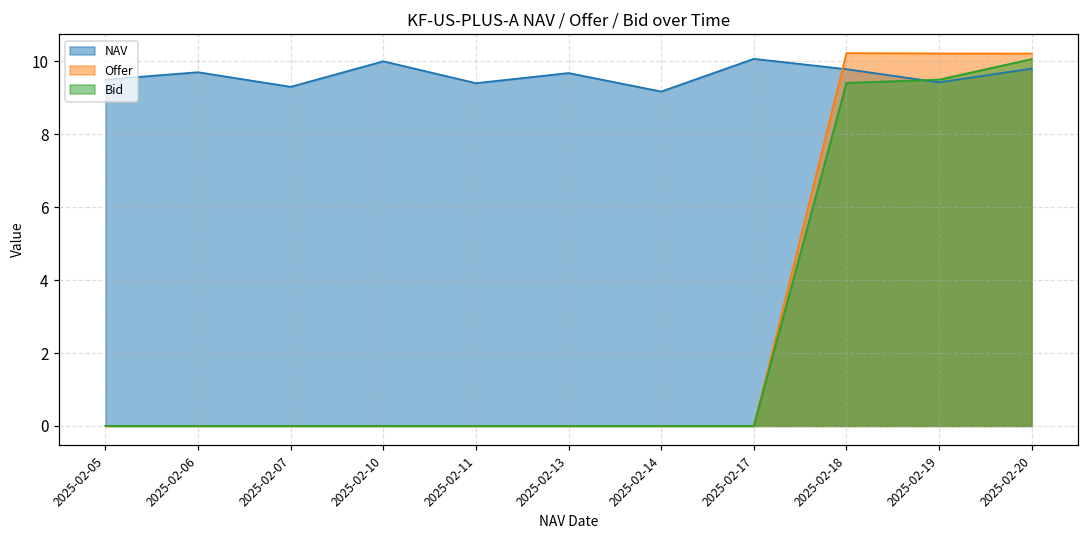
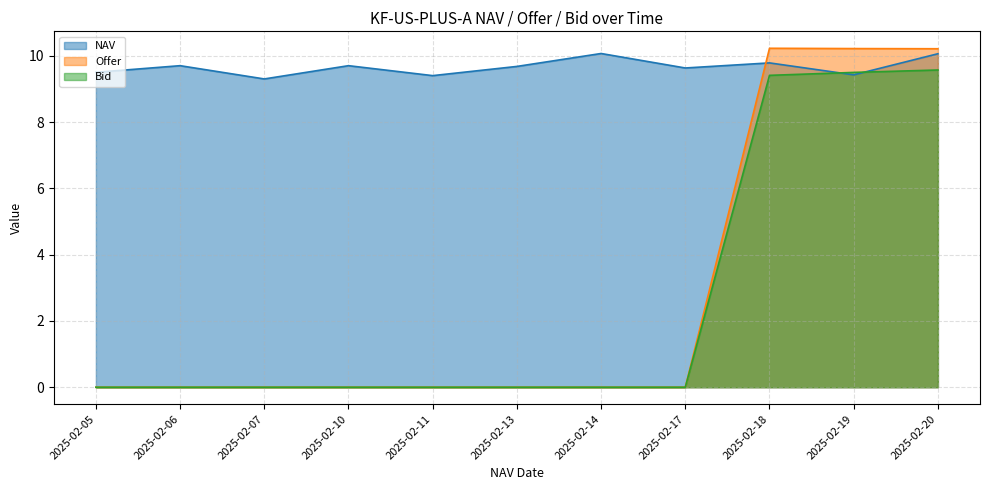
  {
    "NAV": {
      "2025-02-06": 9.7,
      "2025-02-07": 9.3,
-     "2025-02-10": 10.0,
+     "2025-02-10": 9.7,
      "2025-02-11": 9.4,
      "2025-02-13": 9.7,
-     "2025-02-14": 9.2,
-     "2025-02-17": 10.1,
+     "2025-02-14": 10.1,
+     "2025-02-17": 9.6,
      "2025-02-18": 9.8,
-     "2025-02-20": 9.8
+     "2025-02-20": 10.1
    },
    "Offer": {
      "2025-02-18": 10.2,
      "2025-02-19": 10.2,
      "2025-02-20": 10.2
    },
    "Bid": {
      "2025-02-18": 9.4,
-     "2025-02-20": 10.1
+     "2025-02-20": 9.6
    }
  }
